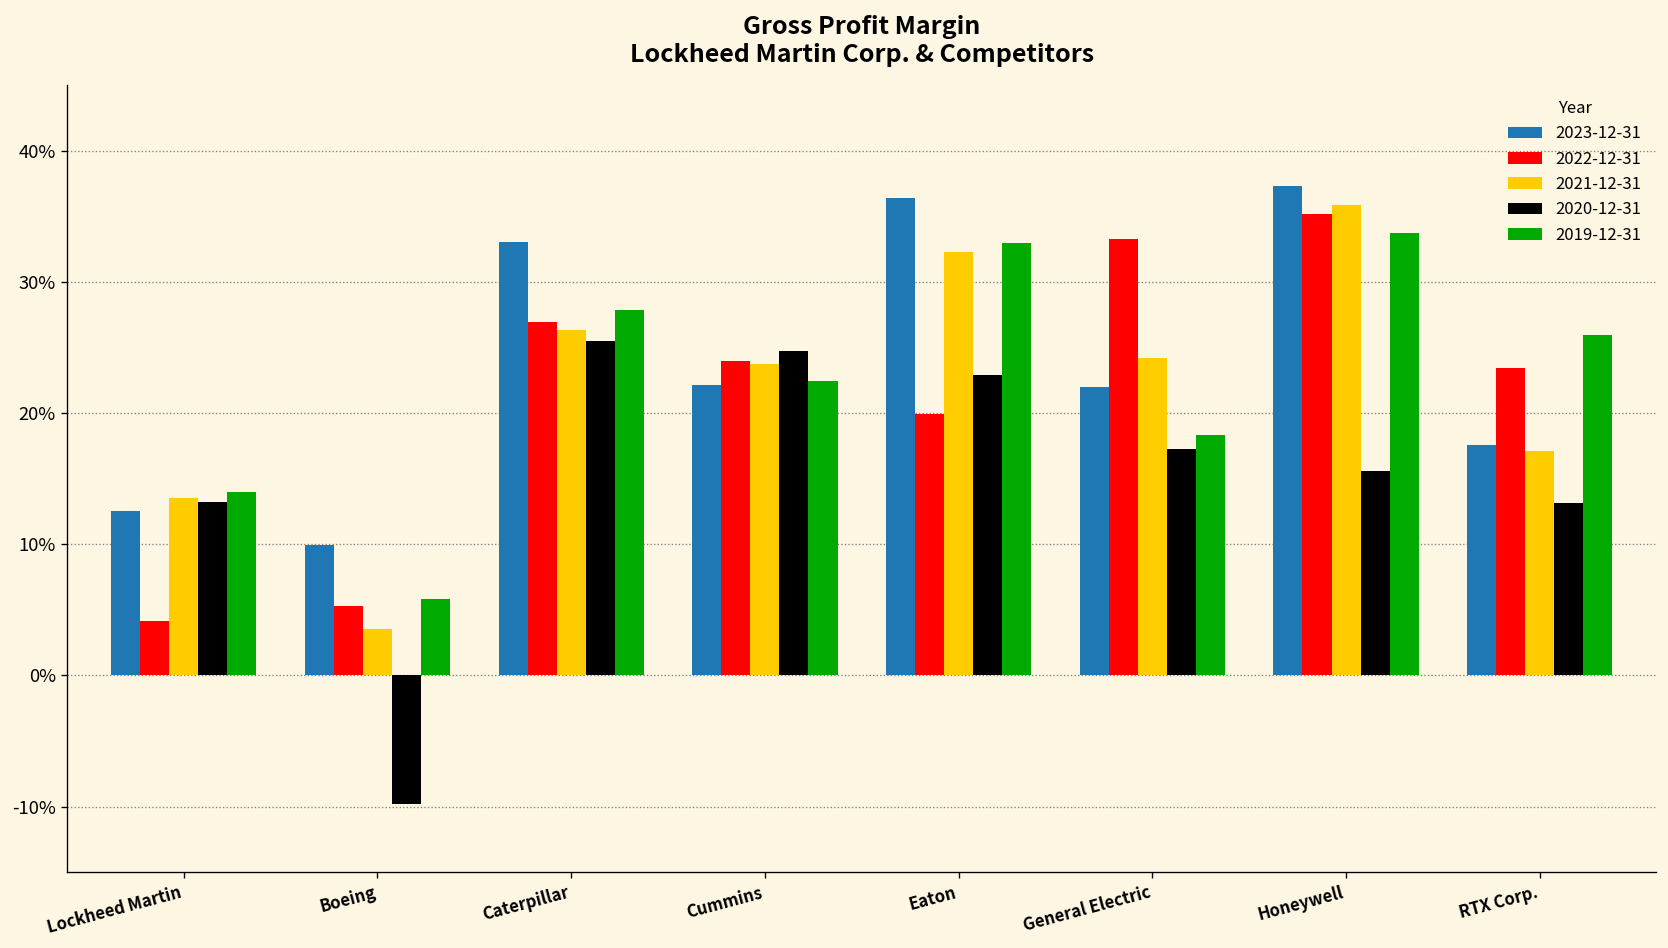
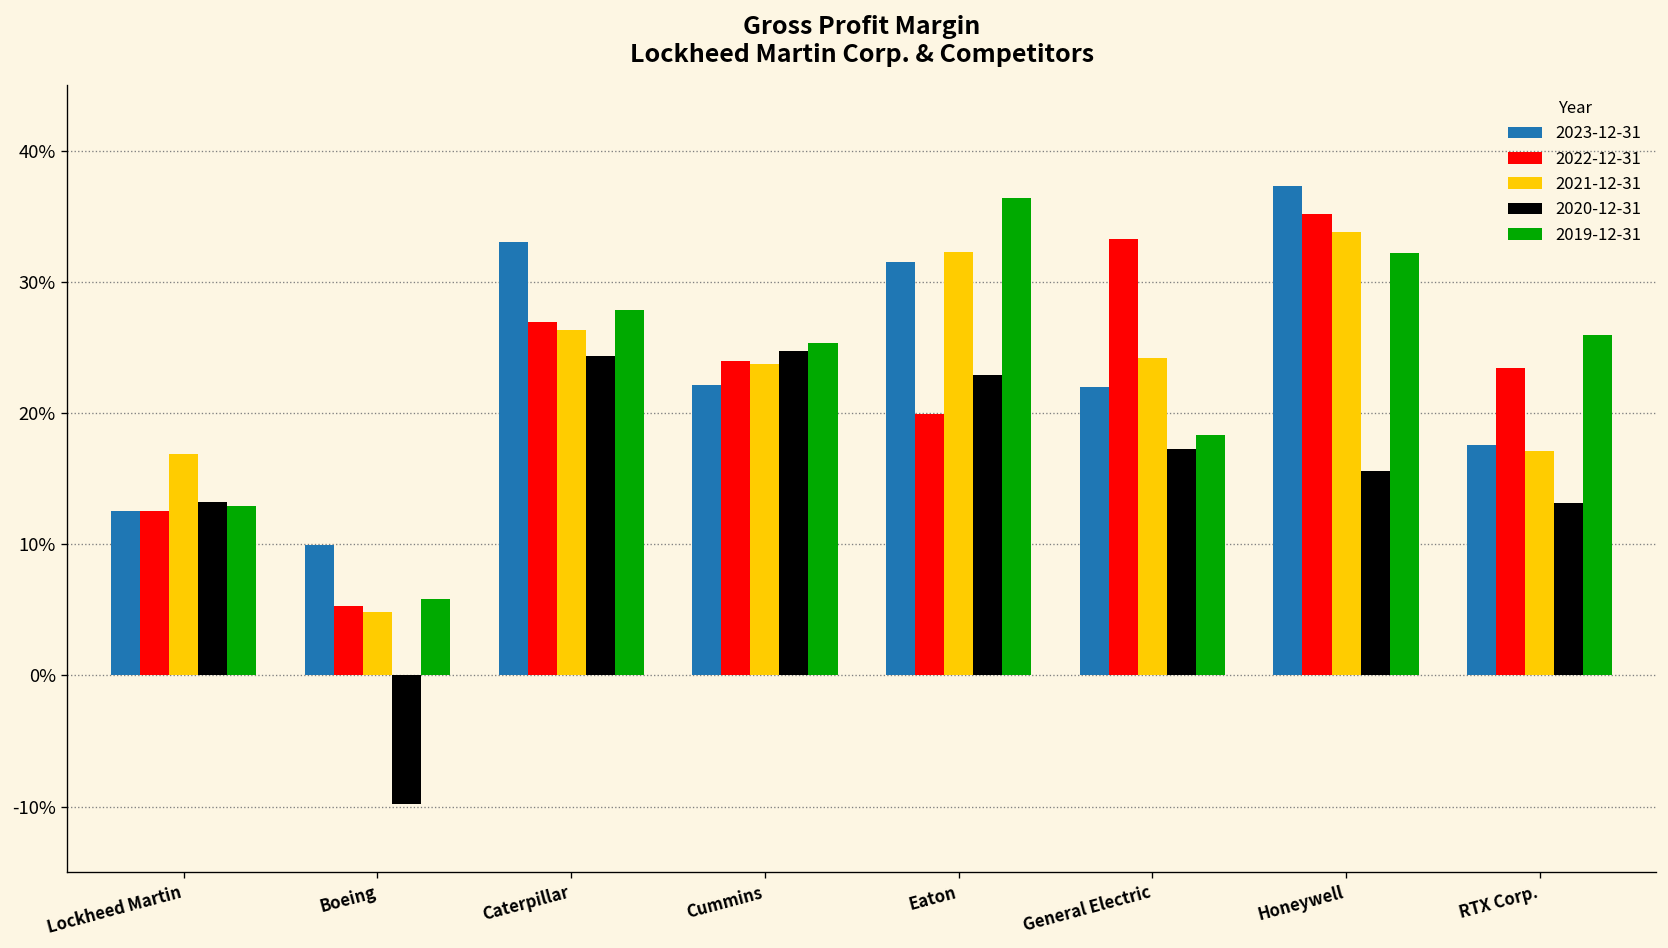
  {
    "2023-12-31": {
      "Lockheed Martin": "12.6%",
      "Boeing": "9.9%",
      "Caterpillar": "33.0%",
      "Cummins": "22.1%",
-     "Eaton": "36.4%",
+     "Eaton": "31.5%",
      "General Electric": "22.0%",
      "Honeywell": "37.3%",
      "RTX Corp.": "17.5%"
    },
    "2022-12-31": {
-     "Lockheed Martin": "4.2%",
+     "Lockheed Martin": "12.6%",
      "Boeing": "5.3%",
      "Caterpillar": "26.9%",
      "Cummins": "23.9%",
      "Eaton": "19.9%",
      "General Electric": "33.3%",
      "Honeywell": "35.2%",
      "RTX Corp.": "23.4%"
    },
    "2021-12-31": {
-     "Lockheed Martin": "13.5%",
-     "Boeing": "3.6%",
+     "Lockheed Martin": "16.9%",
+     "Boeing": "4.8%",
      "Caterpillar": "26.3%",
      "Cummins": "23.7%",
      "Eaton": "32.3%",
      "General Electric": "24.2%",
-     "Honeywell": "35.9%",
+     "Honeywell": "33.8%",
      "RTX Corp.": "17.1%"
    },
    "2020-12-31": {
      "Lockheed Martin": "13.2%",
      "Boeing": "-9.8%",
-     "Caterpillar": "25.5%",
+     "Caterpillar": "24.3%",
      "Cummins": "24.7%",
      "Eaton": "22.9%",
      "General Electric": "17.3%",
      "Honeywell": "15.6%",
      "RTX Corp.": "13.2%"
    },
    "2019-12-31": {
-     "Lockheed Martin": "14.0%",
+     "Lockheed Martin": "13.0%",
      "Boeing": "5.8%",
      "Caterpillar": "27.8%",
-     "Cummins": "22.4%",
-     "Eaton": "33.0%",
+     "Cummins": "25.4%",
+     "Eaton": "36.4%",
      "General Electric": "18.3%",
-     "Honeywell": "33.7%",
+     "Honeywell": "32.2%",
      "RTX Corp.": "25.9%"
    }
  }
